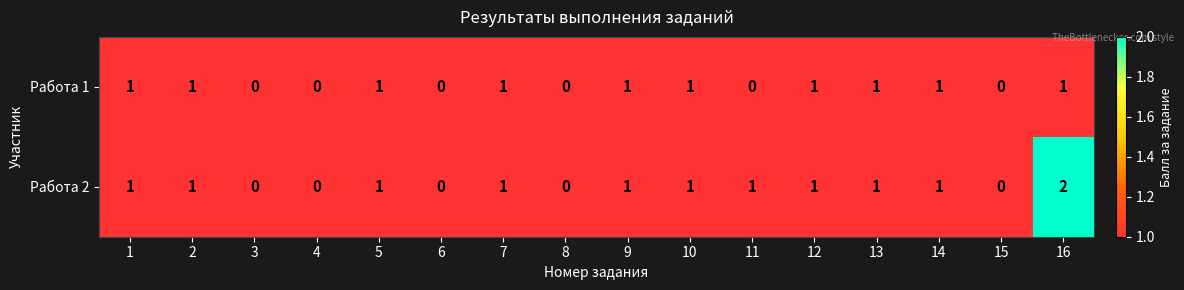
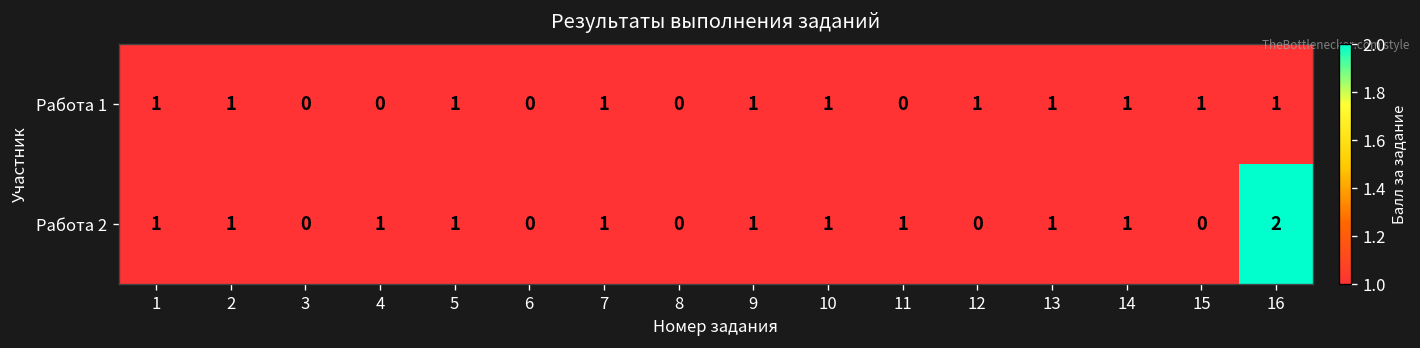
  {
    "Работа 1": {
      "1": 1,
      "2": 1,
      "3": 0,
      "4": 0,
      "5": 1,
      "6": 0,
      "7": 1,
      "8": 0,
      "9": 1,
      "10": 1,
      "11": 0,
      "12": 1,
      "13": 1,
      "14": 1,
-     "15": 0,
+     "15": 1,
      "16": 1
    },
    "Работа 2": {
      "1": 1,
      "2": 1,
      "3": 0,
-     "4": 0,
+     "4": 1,
      "5": 1,
      "6": 0,
      "7": 1,
      "8": 0,
      "9": 1,
      "10": 1,
      "11": 1,
-     "12": 1,
+     "12": 0,
      "13": 1,
      "14": 1,
      "15": 0,
      "16": 2
    }
  }
